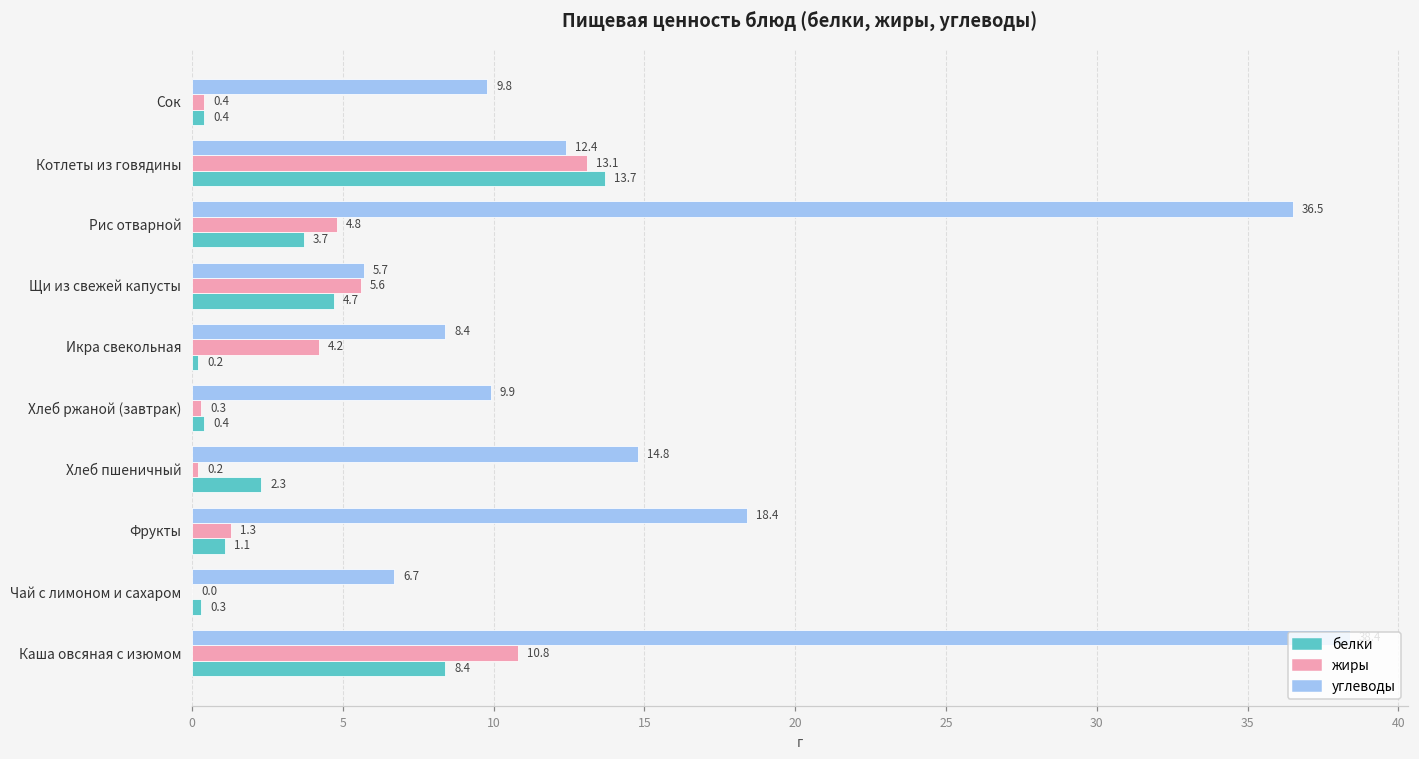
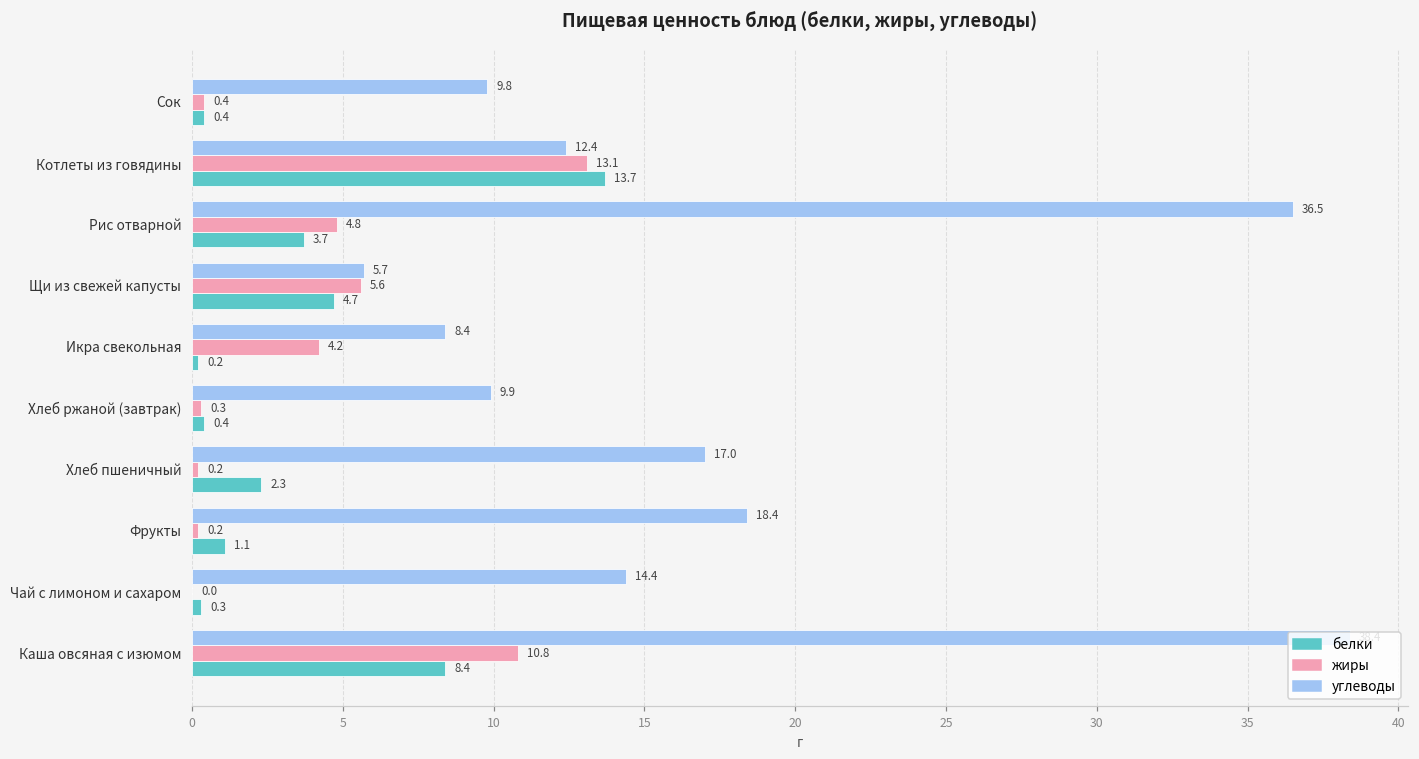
  {
    "белки": {
      "Сок": 0.4,
      "Котлеты из говядины": 13.7,
      "Рис отварной": 3.7,
      "Щи из свежей капусты": 4.7,
      "Икра свекольная": 0.2,
      "Хлеб ржаной (завтрак)": 0.4,
      "Хлеб пшеничный": 2.3,
      "Фрукты": 1.1,
      "Чай с лимоном и сахаром": 0.3,
      "Каша овсяная с изюмом": 8.4
    },
    "жиры": {
      "Сок": 0.4,
      "Котлеты из говядины": 13.1,
      "Рис отварной": 4.8,
      "Щи из свежей капусты": 5.6,
      "Икра свекольная": 4.2,
      "Хлеб ржаной (завтрак)": 0.3,
      "Хлеб пшеничный": 0.2,
-     "Фрукты": 1.3,
+     "Фрукты": 0.2,
      "Чай с лимоном и сахаром": 0.0,
      "Каша овсяная с изюмом": 10.8
    },
    "углеводы": {
      "Сок": 9.8,
      "Котлеты из говядины": 12.4,
      "Рис отварной": 36.5,
      "Щи из свежей капусты": 5.7,
      "Икра свекольная": 8.4,
      "Хлеб ржаной (завтрак)": 9.9,
-     "Хлеб пшеничный": 14.8,
+     "Хлеб пшеничный": 17.0,
      "Фрукты": 18.4,
-     "Чай с лимоном и сахаром": 6.7
+     "Чай с лимоном и сахаром": 14.4
    }
  }
